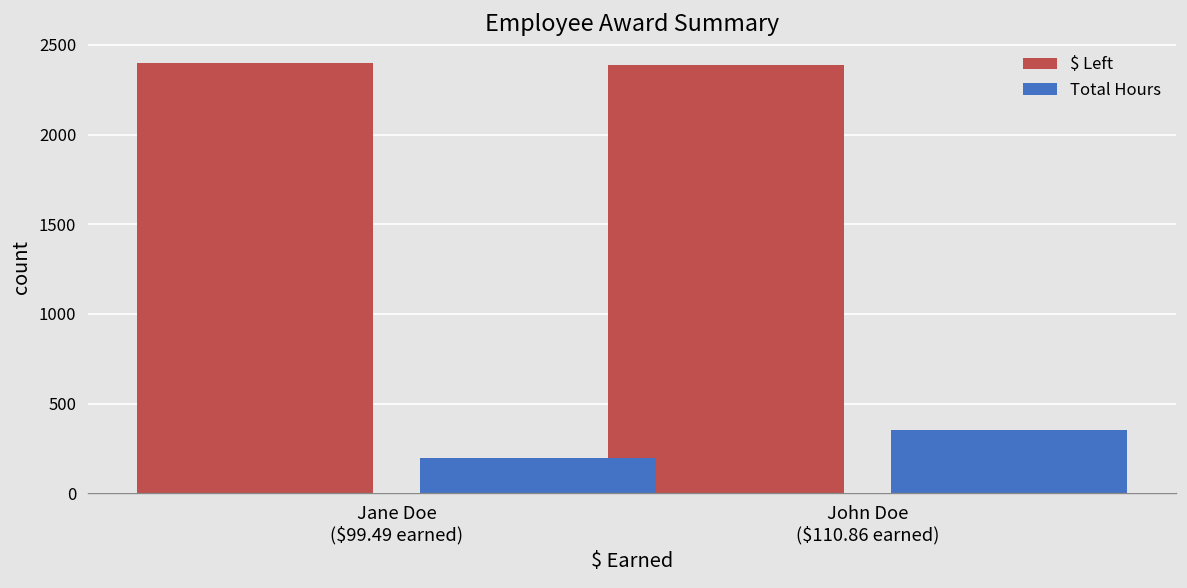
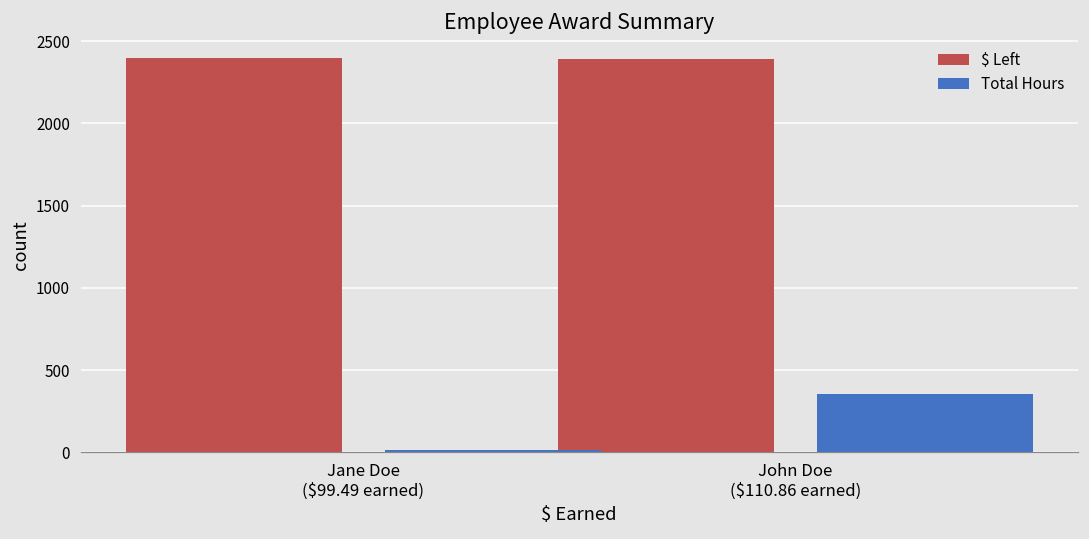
  {
    "$ Left": {
      "Jane Doe ($99.49 earned)": 2400,
      "John Doe ($110.86 earned)": 2390
    },
    "Total Hours": {
-     "Jane Doe ($99.49 earned)": 200,
+     "Jane Doe ($99.49 earned)": 10,
      "John Doe ($110.86 earned)": 350
    }
  }
